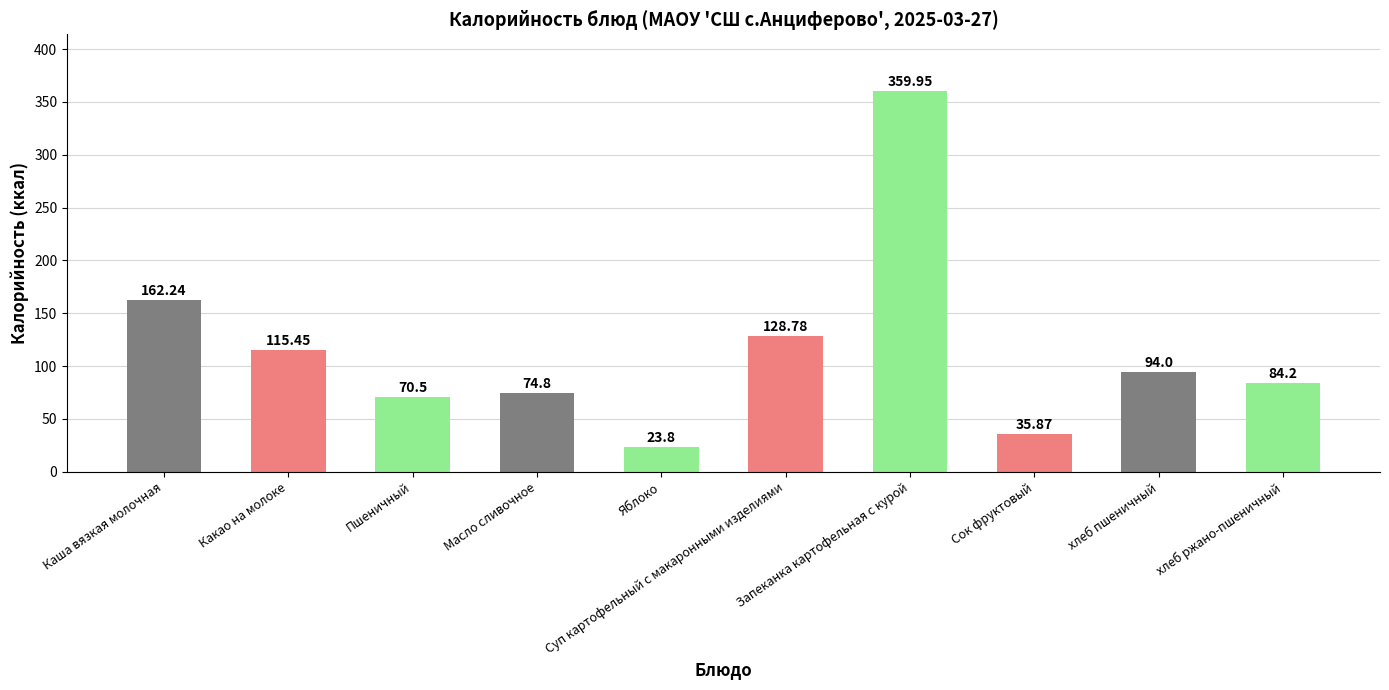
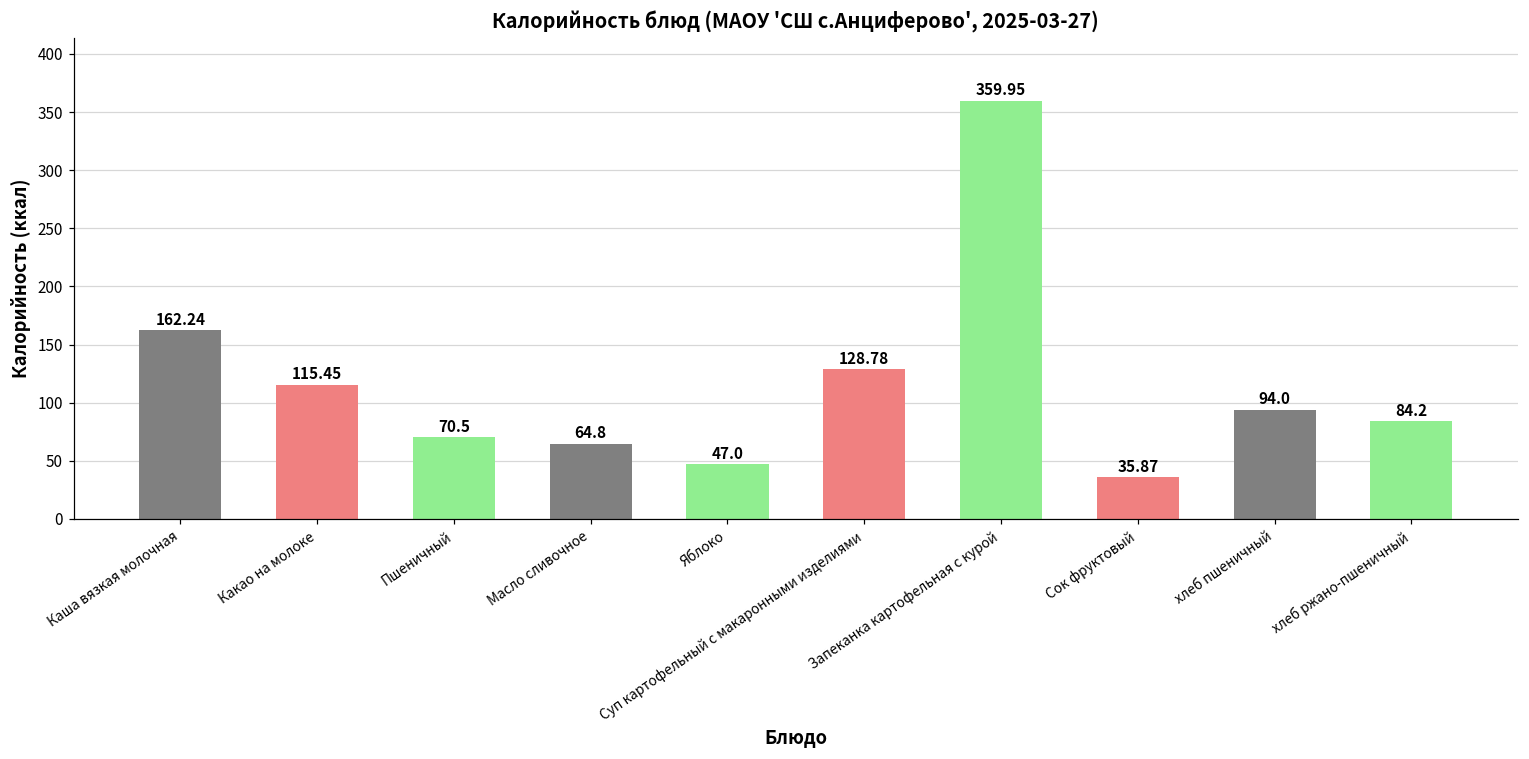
  {
    "Каша вязкая молочная": 162.24,
    "Какао на молоке": 115.45,
    "Пшеничный": 70.5,
-   "Масло сливочное": 74.8,
-   "Яблоко": 23.8,
+   "Масло сливочное": 64.8,
+   "Яблоко": 47.0,
    "Суп картофельный с макаронными изделиями": 128.78,
    "Запеканка картофельная с курой": 359.95,
    "Сок фруктовый": 35.87,
    "хлеб пшеничный": 94.0,
    "хлеб ржано-пшеничный": 84.2
  }
